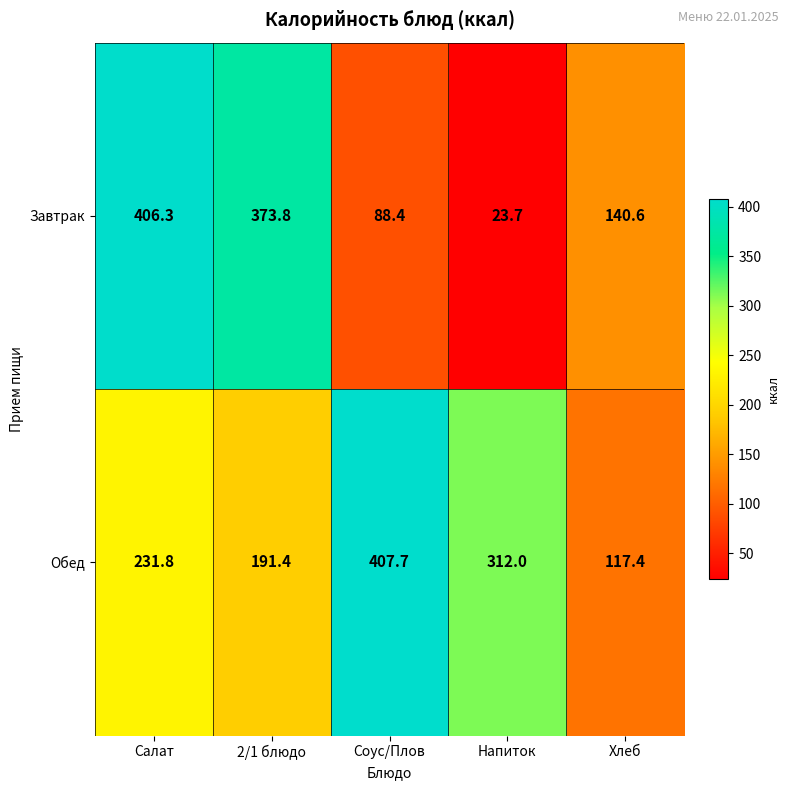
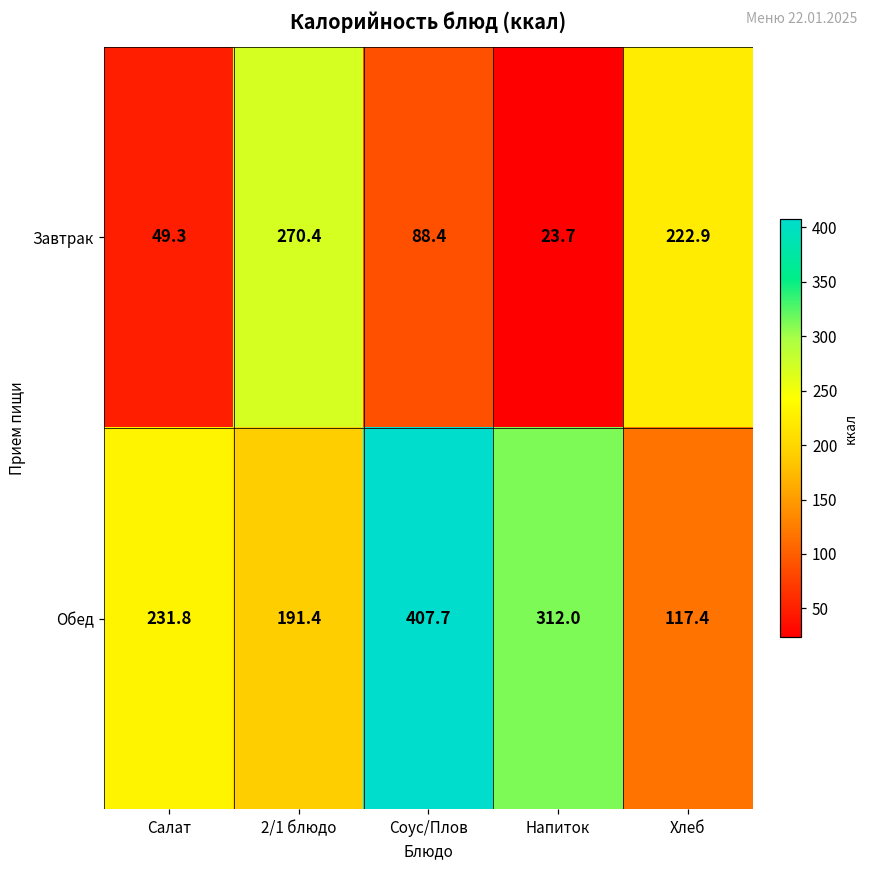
  {
    "Завтрак": {
-     "Салат": 406.3,
-     "2/1 блюдо": 373.8,
+     "Салат": 49.3,
+     "2/1 блюдо": 270.4,
      "Соус/Плов": 88.4,
      "Напиток": 23.7,
-     "Хлеб": 140.6
+     "Хлеб": 222.9
    },
    "Обед": {
      "Салат": 231.8,
      "2/1 блюдо": 191.4,
      "Соус/Плов": 407.7,
      "Напиток": 312.0,
      "Хлеб": 117.4
    }
  }
